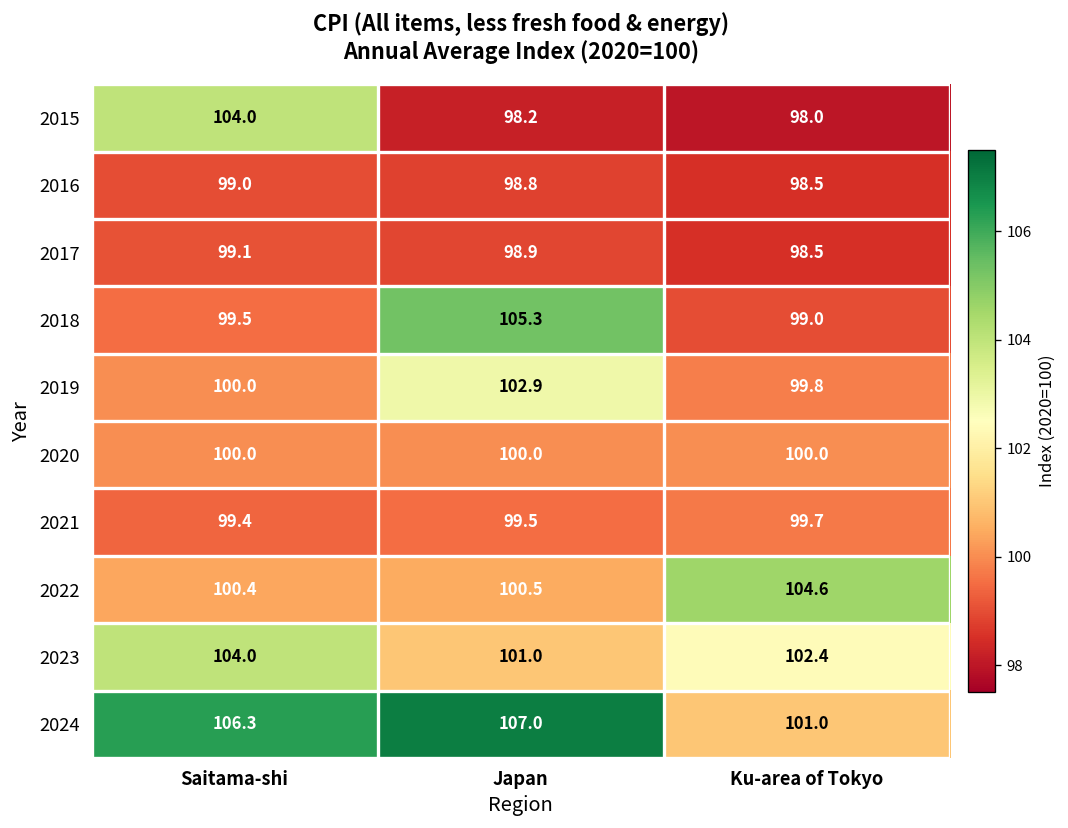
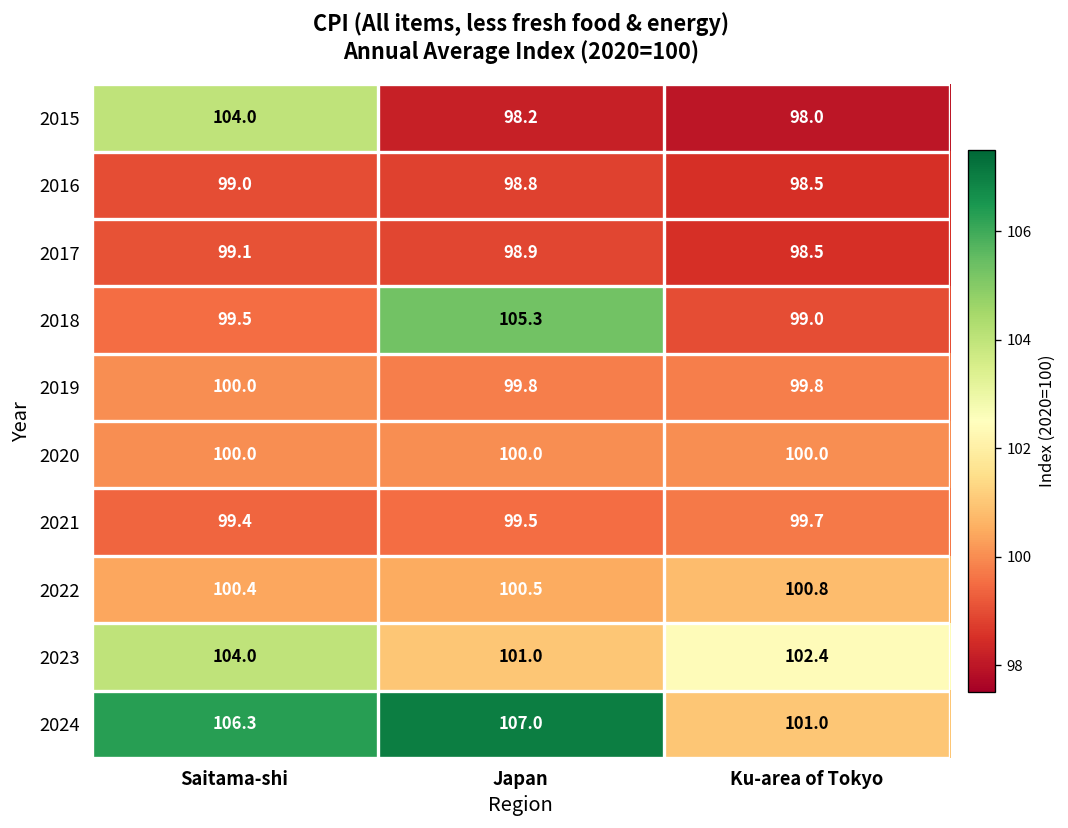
  {
    "2015": {
      "Saitama-shi": 104.0,
      "Japan": 98.2,
      "Ku-area of Tokyo": 98.0
    },
    "2016": {
      "Saitama-shi": 99.0,
      "Japan": 98.8,
      "Ku-area of Tokyo": 98.5
    },
    "2017": {
      "Saitama-shi": 99.1,
      "Japan": 98.9,
      "Ku-area of Tokyo": 98.5
    },
    "2018": {
      "Saitama-shi": 99.5,
      "Japan": 105.3,
      "Ku-area of Tokyo": 99.0
    },
    "2019": {
      "Saitama-shi": 100.0,
-     "Japan": 102.9,
+     "Japan": 99.8,
      "Ku-area of Tokyo": 99.8
    },
    "2020": {
      "Saitama-shi": 100.0,
      "Japan": 100.0,
      "Ku-area of Tokyo": 100.0
    },
    "2021": {
      "Saitama-shi": 99.4,
      "Japan": 99.5,
      "Ku-area of Tokyo": 99.7
    },
    "2022": {
      "Saitama-shi": 100.4,
      "Japan": 100.5,
-     "Ku-area of Tokyo": 104.6
+     "Ku-area of Tokyo": 100.8
    },
    "2023": {
      "Saitama-shi": 104.0,
      "Japan": 101.0,
      "Ku-area of Tokyo": 102.4
    },
    "2024": {
      "Saitama-shi": 106.3,
      "Japan": 107.0,
      "Ku-area of Tokyo": 101.0
    }
  }
